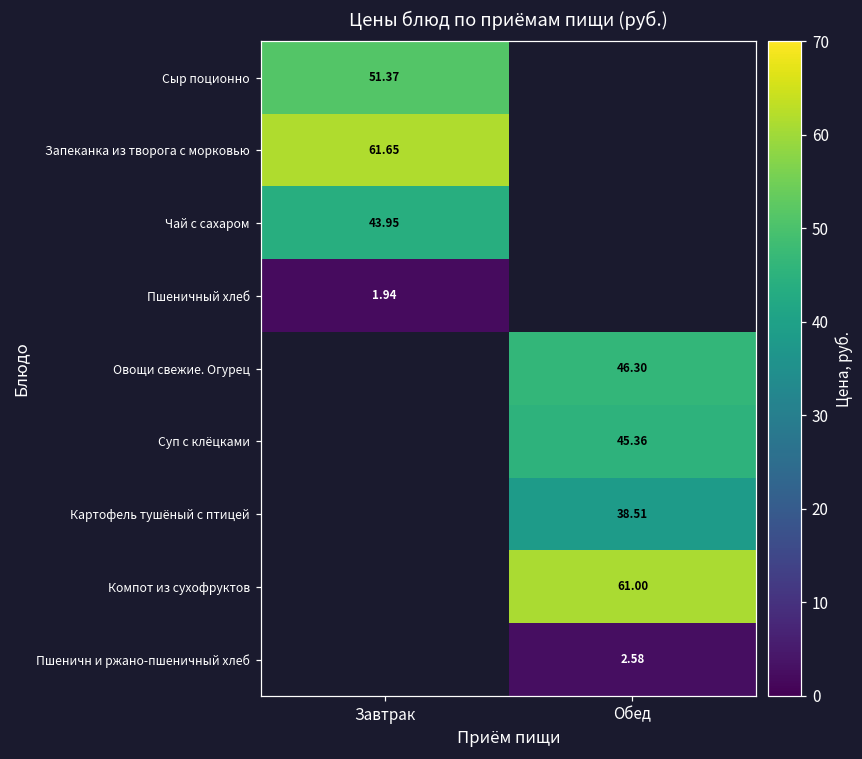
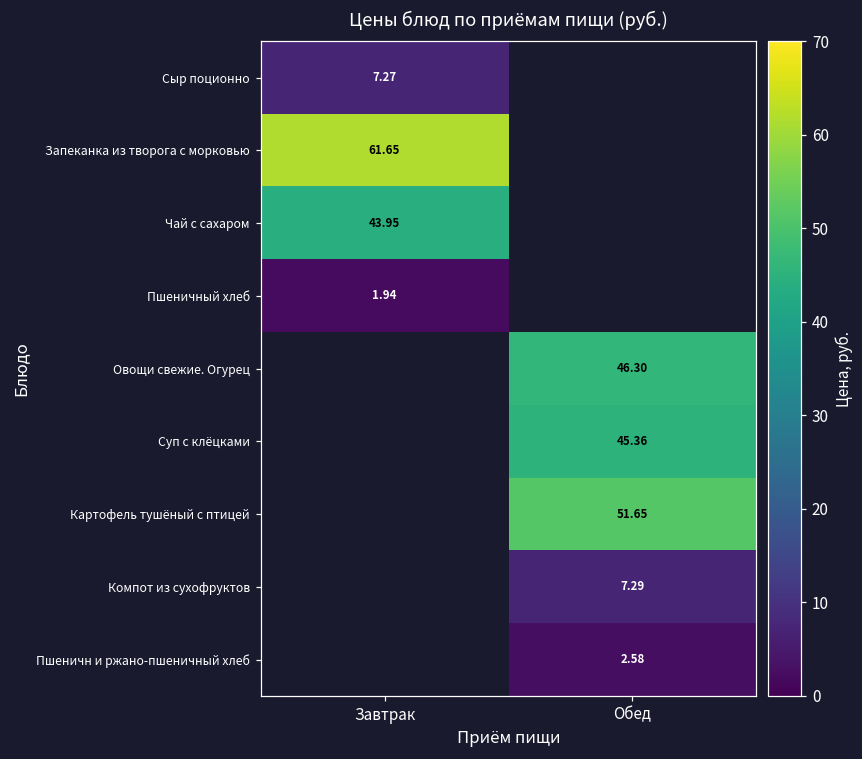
  {
    "Сыр поционно": {
-     "Завтрак": 51.37
+     "Завтрак": 7.27
    },
    "Запеканка из творога с морковью": {
      "Завтрак": 61.65
    },
    "Чай с сахаром": {
      "Завтрак": 43.95
    },
    "Пшеничный хлеб": {
      "Завтрак": 1.94
    },
    "Овощи свежие. Огурец": {
      "Обед": 46.30
    },
    "Суп с клёцками": {
      "Обед": 45.36
    },
    "Картофель тушёный с птицей": {
-     "Обед": 38.51
+     "Обед": 51.65
    },
    "Компот из сухофруктов": {
-     "Обед": 61.00
+     "Обед": 7.29
    },
    "Пшеничн и ржано-пшеничный хлеб": {
      "Обед": 2.58
    }
  }
